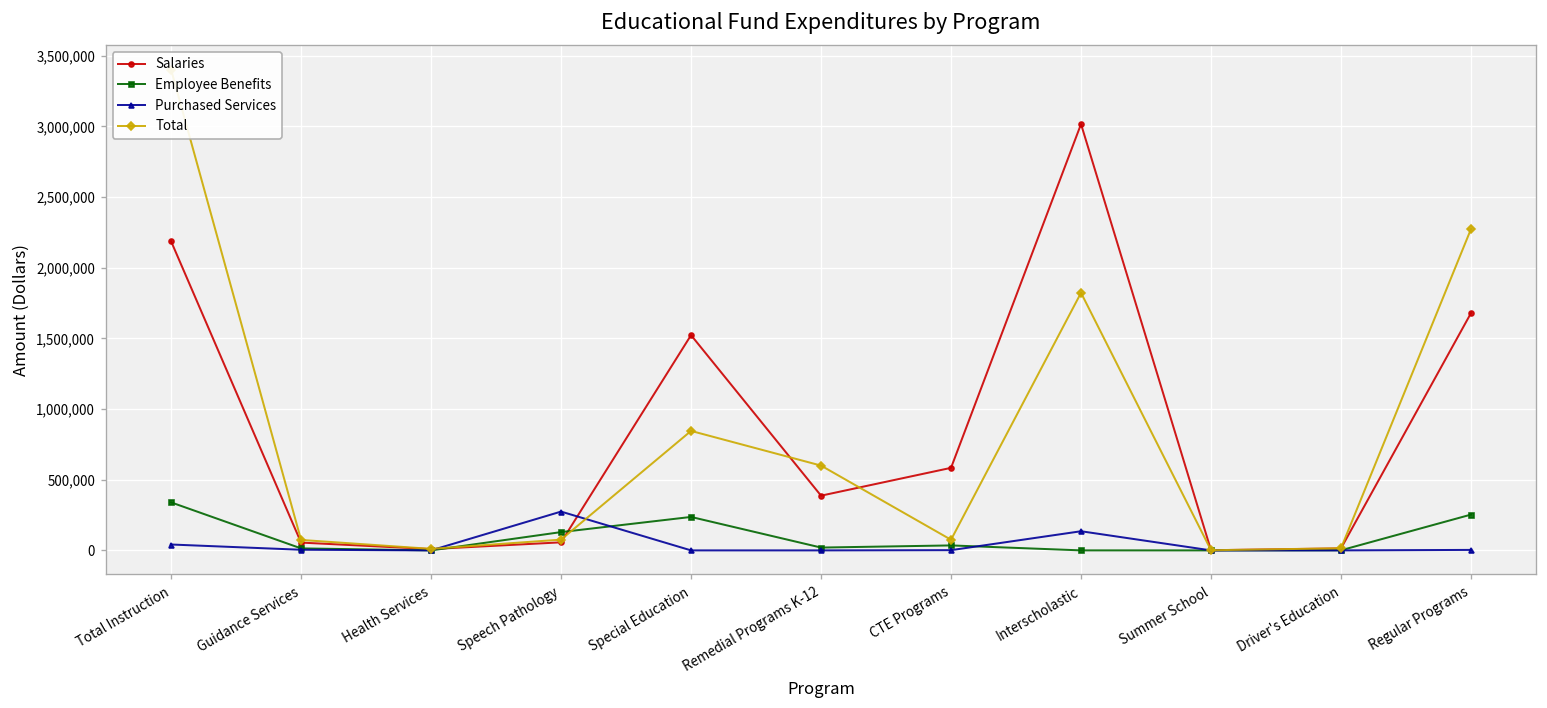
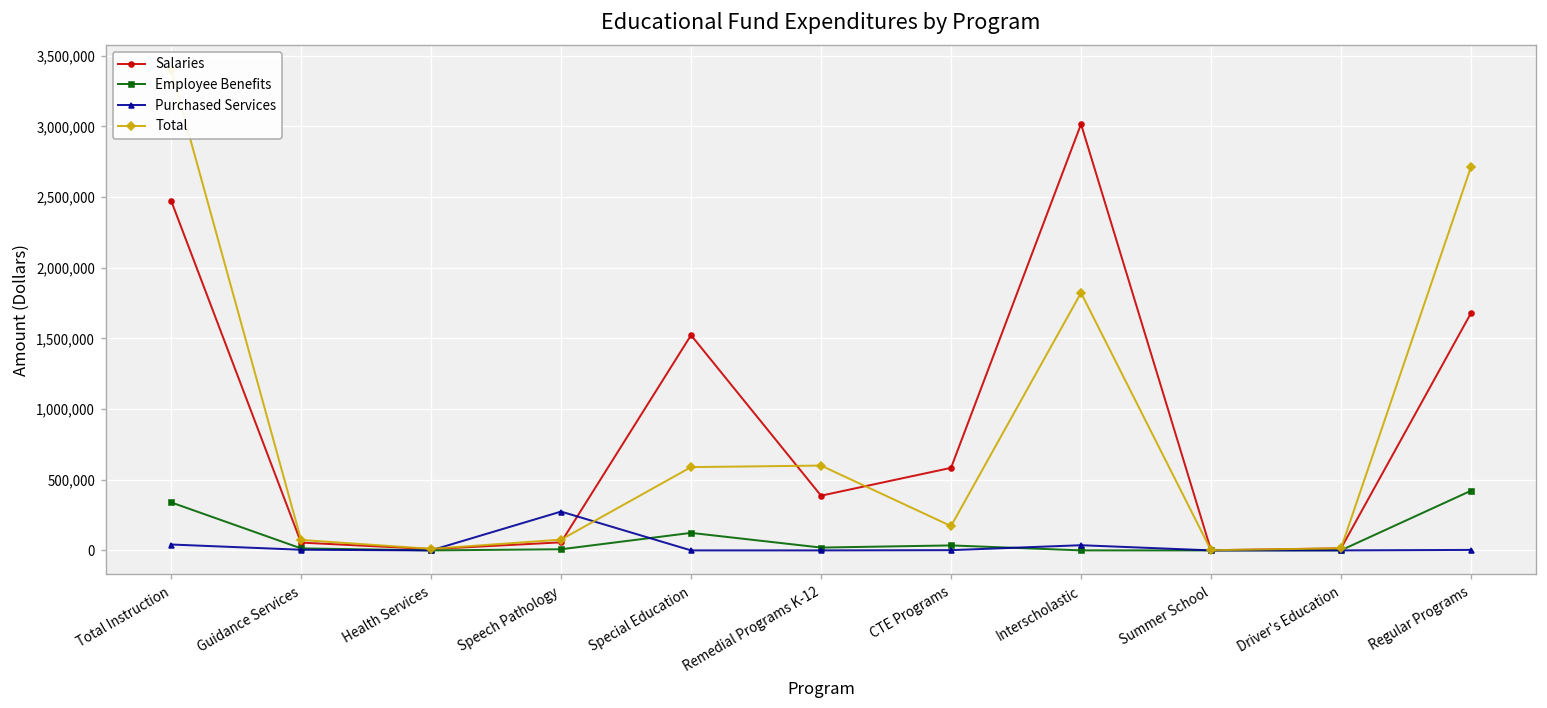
  {
    "Salaries": {
-     "Total Instruction": "2,190,000",
+     "Total Instruction": "2,480,000",
      "Special Education": "1,520,000",
      "Remedial Programs K-12": "390,000",
      "CTE Programs": "580,000",
      "Interscholastic": "3,020,000",
      "Regular Programs": "1,680,000"
    },
    "Employee Benefits": {
      "Total Instruction": "340,000",
-     "Speech Pathology": "130,000",
-     "Special Education": "240,000",
+     "Speech Pathology": "10,000",
+     "Special Education": "120,000",
      "CTE Programs": "40,000",
      "Interscholastic": "0",
-     "Regular Programs": "250,000"
+     "Regular Programs": "420,000"
    },
    "Purchased Services": {
      "Total Instruction": "40,000",
      "Speech Pathology": "270,000",
      "Special Education": "0",
      "CTE Programs": "0",
-     "Interscholastic": "140,000",
+     "Interscholastic": "40,000",
      "Regular Programs": "0"
    },
    "Total": {
-     "Special Education": "850,000",
+     "Special Education": "590,000",
      "Remedial Programs K-12": "600,000",
-     "CTE Programs": "80,000",
+     "CTE Programs": "170,000",
      "Interscholastic": "1,820,000",
-     "Regular Programs": "2,270,000"
+     "Regular Programs": "2,710,000"
    }
  }
